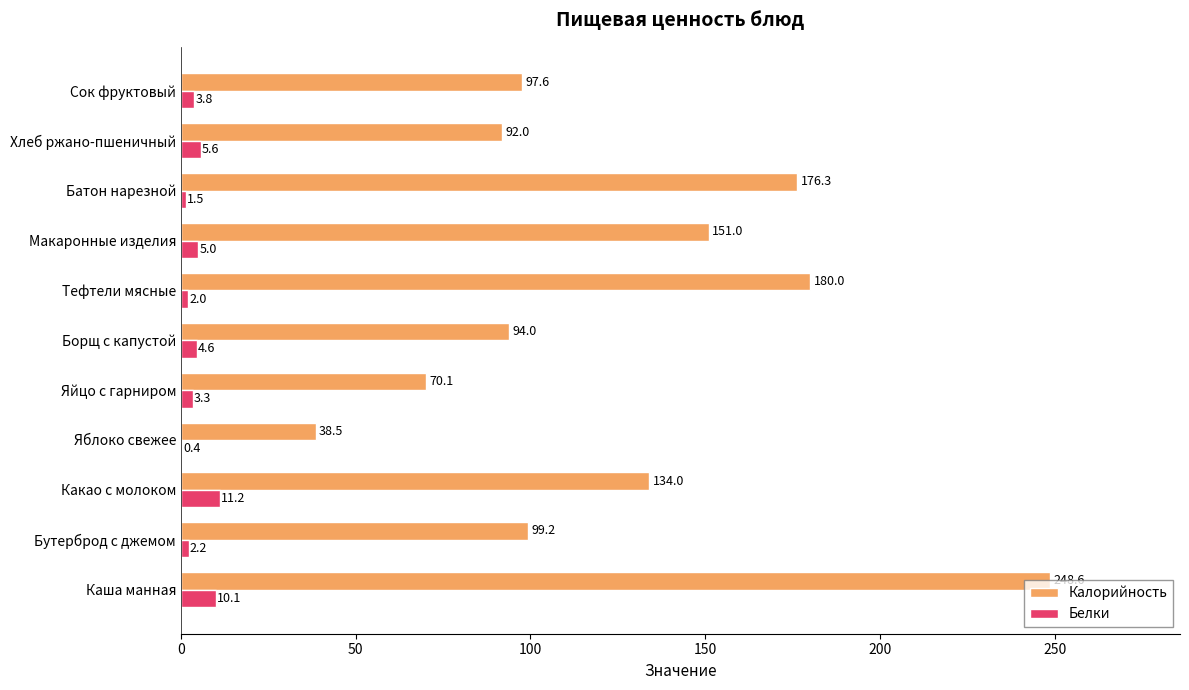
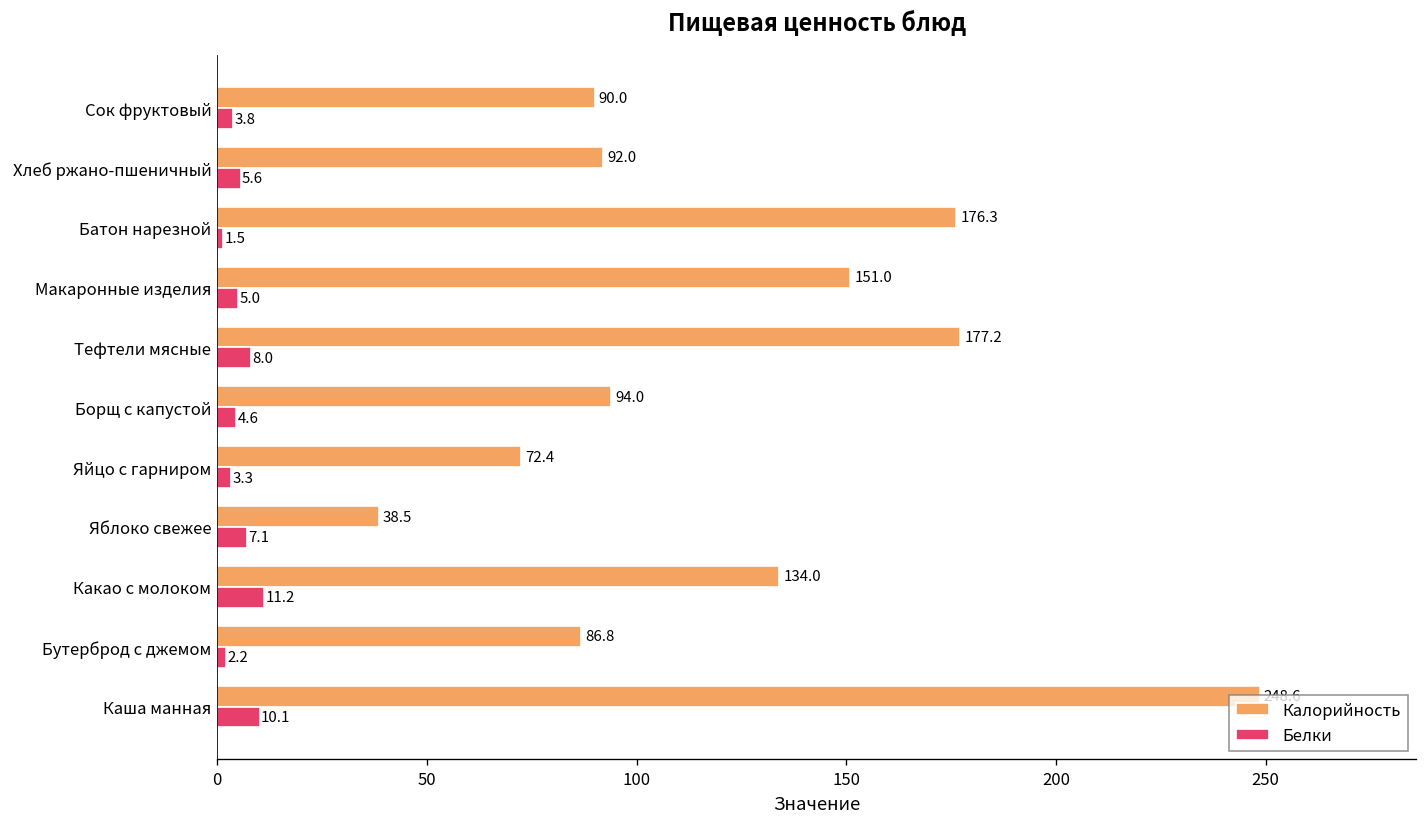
  {
    "Калорийность": {
-     "Сок фруктовый": 97.6,
+     "Сок фруктовый": 90.0,
      "Хлеб ржано-пшеничный": 92.0,
      "Батон нарезной": 176.3,
      "Макаронные изделия": 151.0,
-     "Тефтели мясные": 180.0,
+     "Тефтели мясные": 177.2,
      "Борщ с капустой": 94.0,
-     "Яйцо с гарниром": 70.1,
+     "Яйцо с гарниром": 72.4,
      "Яблоко свежее": 38.5,
      "Какао с молоком": 134.0,
-     "Бутерброд с джемом": 99.2
+     "Бутерброд с джемом": 86.8
    },
    "Белки": {
      "Сок фруктовый": 3.8,
      "Хлеб ржано-пшеничный": 5.6,
      "Батон нарезной": 1.5,
      "Макаронные изделия": 5.0,
-     "Тефтели мясные": 2.0,
+     "Тефтели мясные": 8.0,
      "Борщ с капустой": 4.6,
      "Яйцо с гарниром": 3.3,
-     "Яблоко свежее": 0.4,
+     "Яблоко свежее": 7.1,
      "Какао с молоком": 11.2,
      "Бутерброд с джемом": 2.2,
      "Каша манная": 10.1
    }
  }
